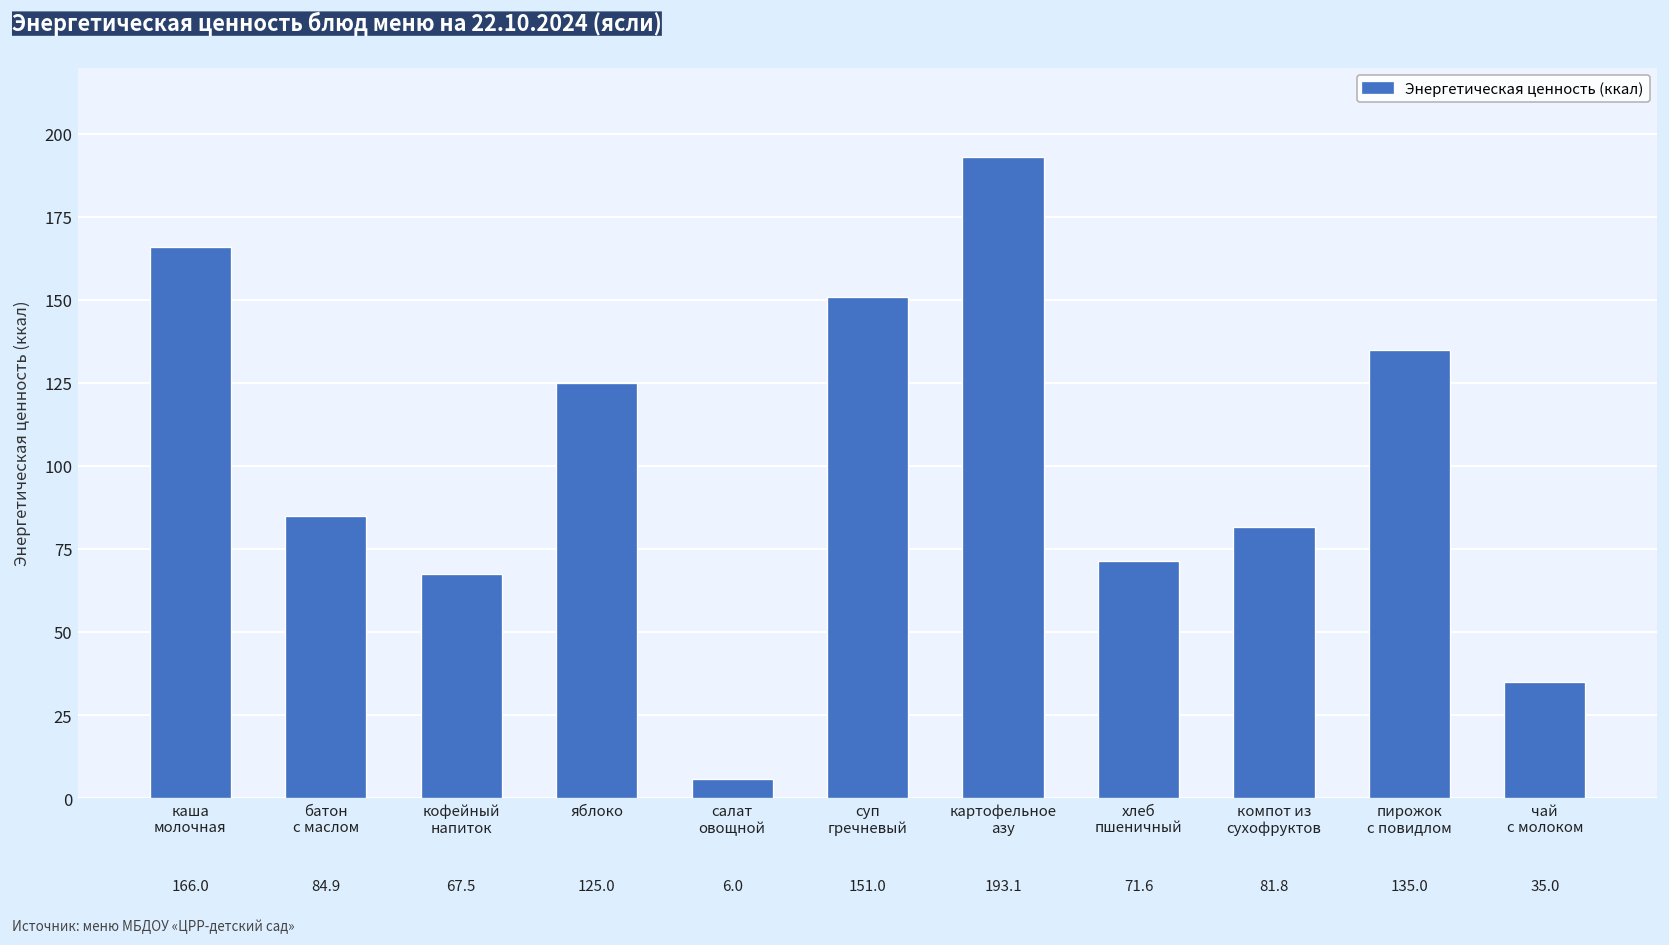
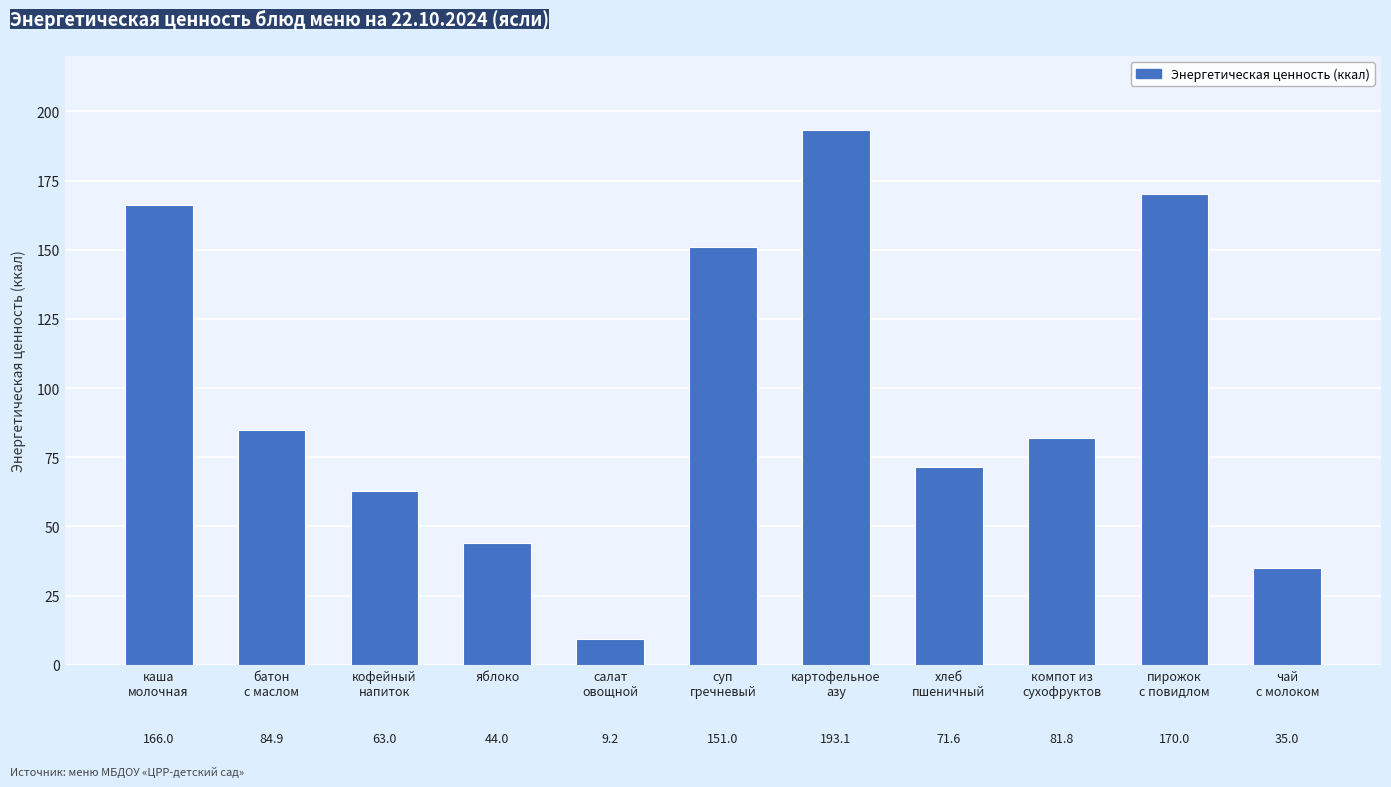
  {
-   "кофейный напиток": 67.5,
-   "яблоко": 125.0,
-   "салат овощной": 6.0,
-   "пирожок с повидлом": 135.0
+   "кофейный напиток": 63.0,
+   "яблоко": 44.0,
+   "салат овощной": 9.2,
+   "пирожок с повидлом": 170.0
  }
